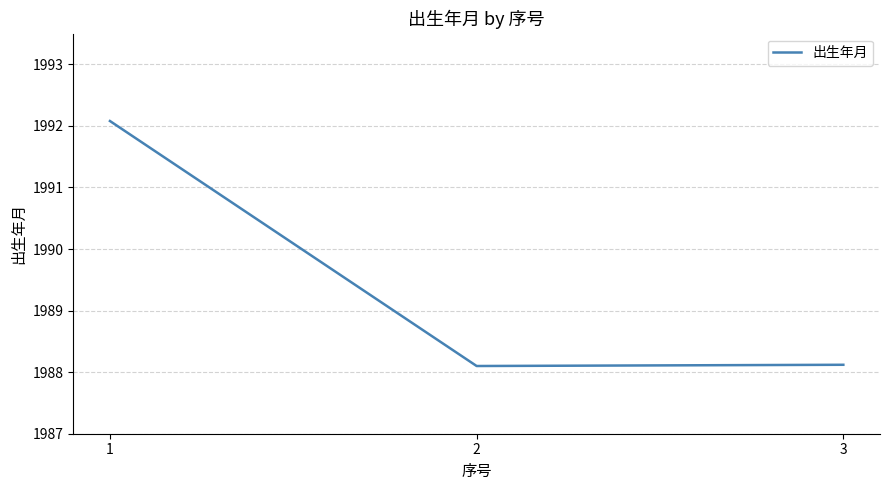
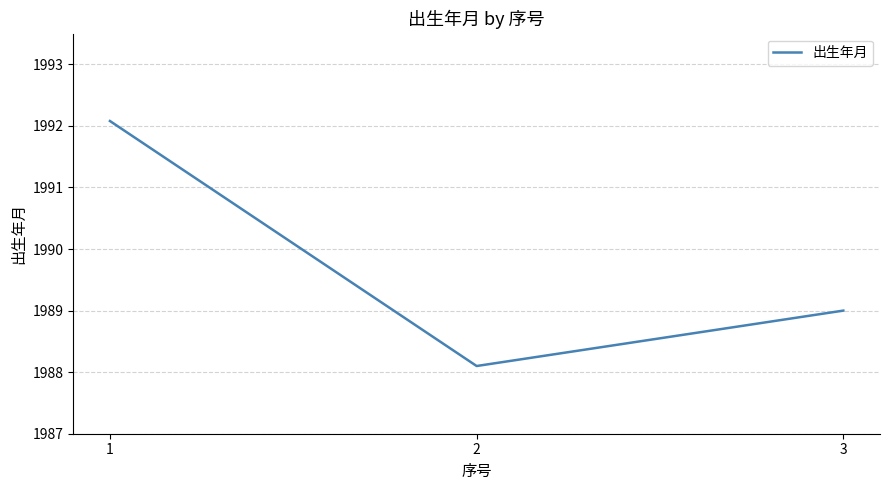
  {
    "1": 1992.1,
    "2": 1988.1,
-   "3": 1988.1
+   "3": 1989.0
  }
